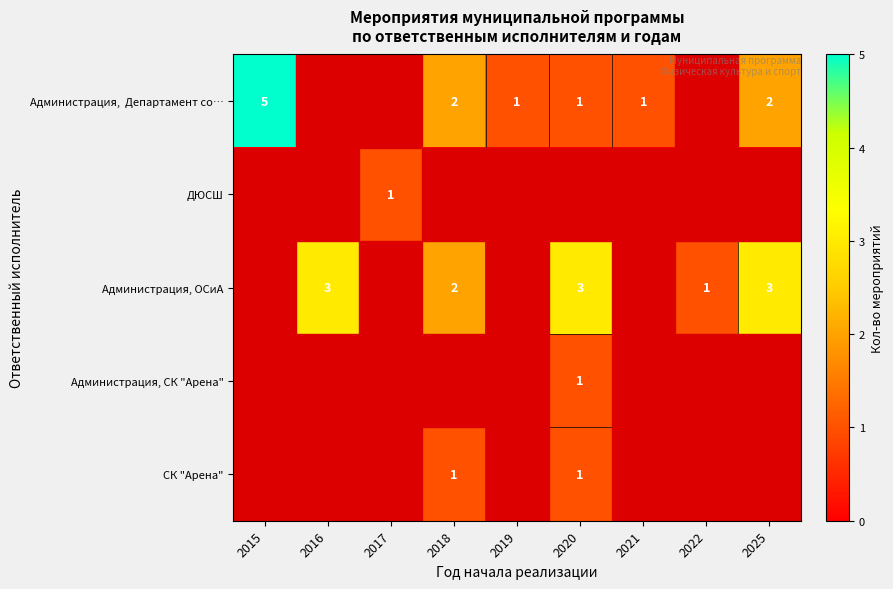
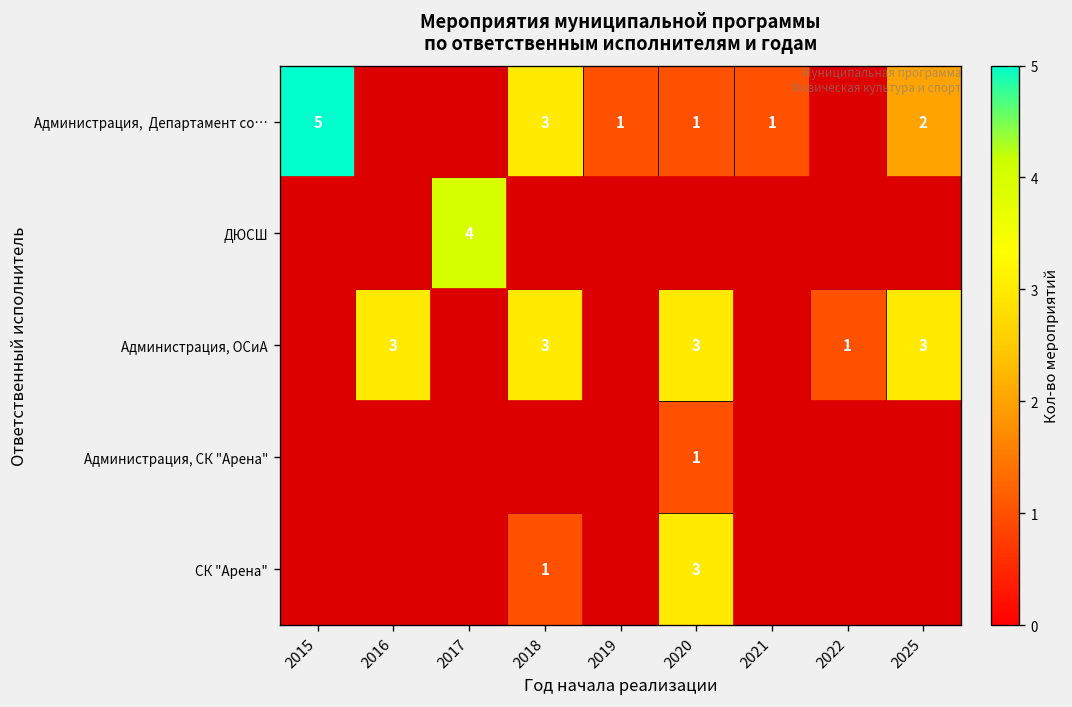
  {
    "Администрация, Департамент со…": {
      "2015": 5,
-     "2018": 2,
+     "2018": 3,
      "2019": 1,
      "2020": 1,
      "2021": 1,
      "2025": 2
    },
    "ДЮСШ": {
-     "2017": 1
+     "2017": 4
    },
    "Администрация, ОСиА": {
      "2016": 3,
-     "2018": 2,
+     "2018": 3,
      "2020": 3,
      "2022": 1,
      "2025": 3
    },
    "Администрация, СК \"Арена\"": {
      "2020": 1
    },
    "СК \"Арена\"": {
      "2018": 1,
-     "2020": 1
+     "2020": 3
    }
  }
